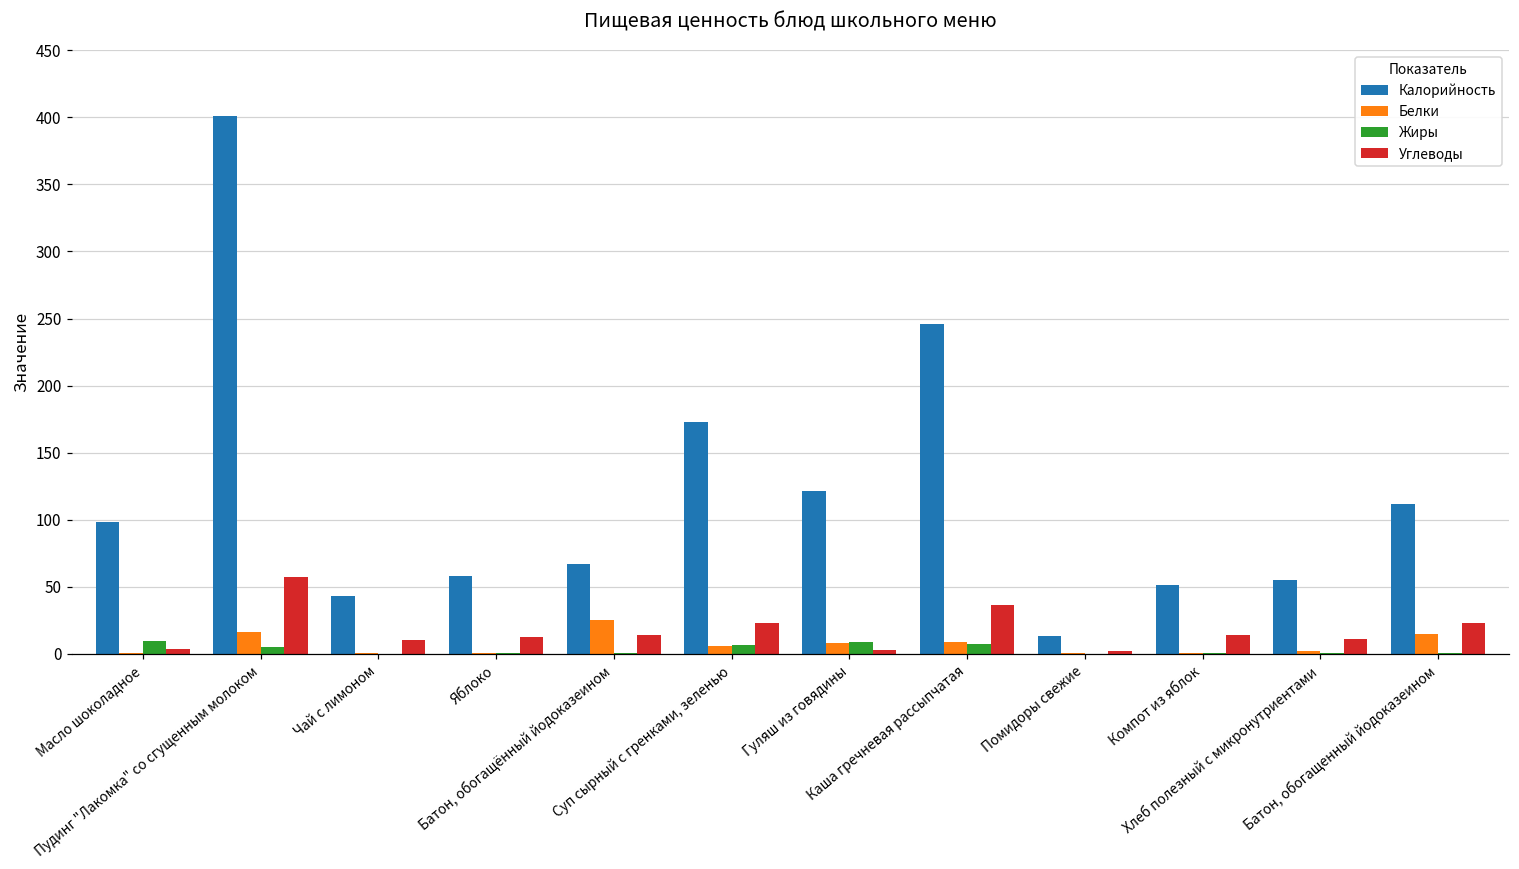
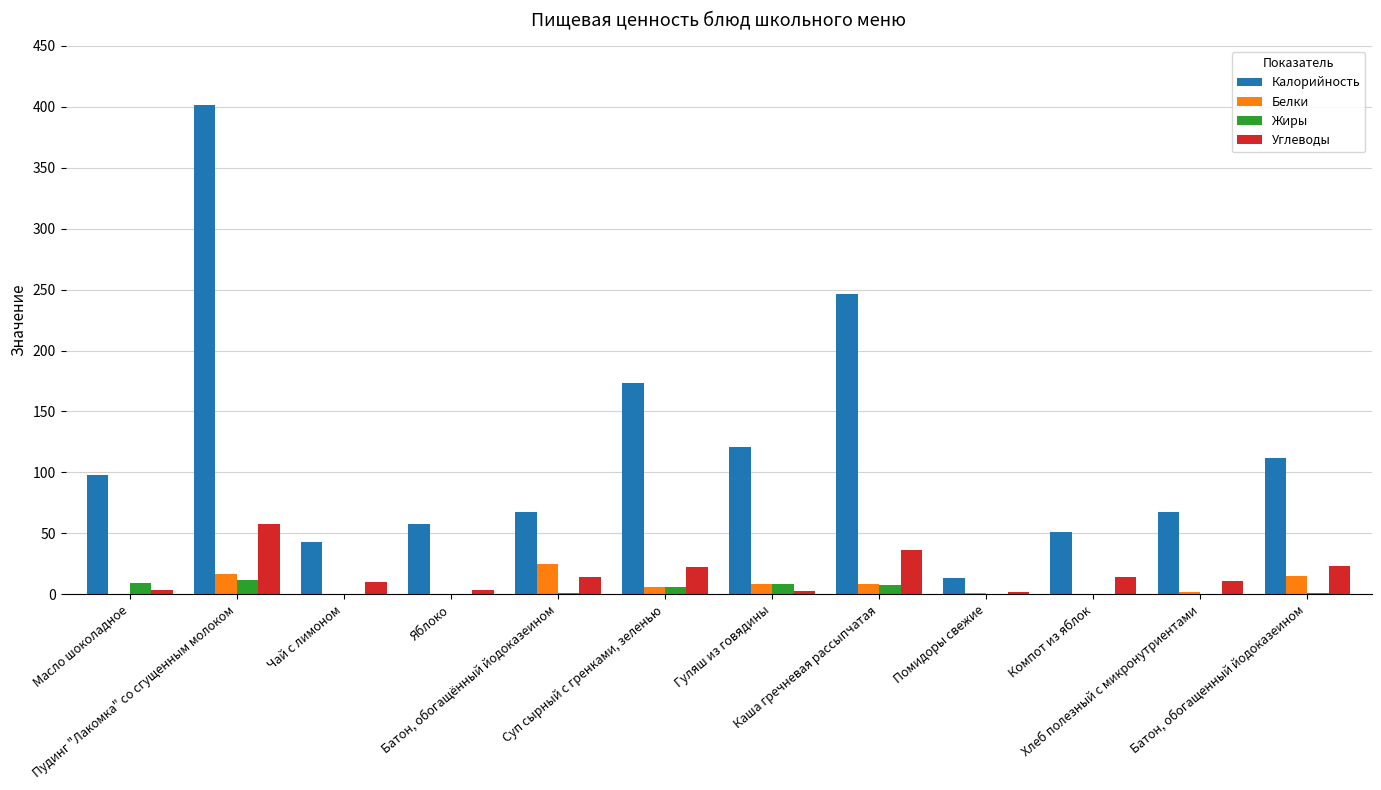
  {
    "Калорийность": {
      "Масло шоколадное": 98,
      "Пудинг \"Лакомка\" со сгущенным молоком": 401,
      "Чай с лимоном": 43,
      "Яблоко": 58,
      "Батон, обогащённый йодоказеином": 67,
      "Суп сырный с гренками, зеленью": 173,
      "Гуляш из говядины": 121,
      "Каша гречневая рассыпчатая": 246,
      "Помидоры свежие": 13,
      "Компот из яблок": 51,
-     "Хлеб полезный с микронутриентами": 55,
+     "Хлеб полезный с микронутриентами": 68,
      "Батон, обогащенный йодоказеином": 112
    },
    "Белки": {
      "Пудинг \"Лакомка\" со сгущенным молоком": 16,
      "Батон, обогащённый йодоказеином": 25,
      "Суп сырный с гренками, зеленью": 6,
      "Гуляш из говядины": 8,
      "Каша гречневая рассыпчатая": 9,
      "Батон, обогащенный йодоказеином": 15
    },
    "Жиры": {
      "Масло шоколадное": 9,
-     "Пудинг \"Лакомка\" со сгущенным молоком": 5,
+     "Пудинг \"Лакомка\" со сгущенным молоком": 12,
      "Суп сырный с гренками, зеленью": 6,
      "Гуляш из говядины": 9,
      "Каша гречневая рассыпчатая": 7
    },
    "Углеводы": {
      "Масло шоколадное": 3,
      "Пудинг \"Лакомка\" со сгущенным молоком": 57,
      "Чай с лимоном": 10,
-     "Яблоко": 13,
+     "Яблоко": 4,
      "Батон, обогащённый йодоказеином": 14,
      "Суп сырный с гренками, зеленью": 23,
      "Гуляш из говядины": 3,
      "Каша гречневая рассыпчатая": 37,
      "Помидоры свежие": 2,
      "Компот из яблок": 14,
      "Хлеб полезный с микронутриентами": 11,
      "Батон, обогащенный йодоказеином": 23
    }
  }
